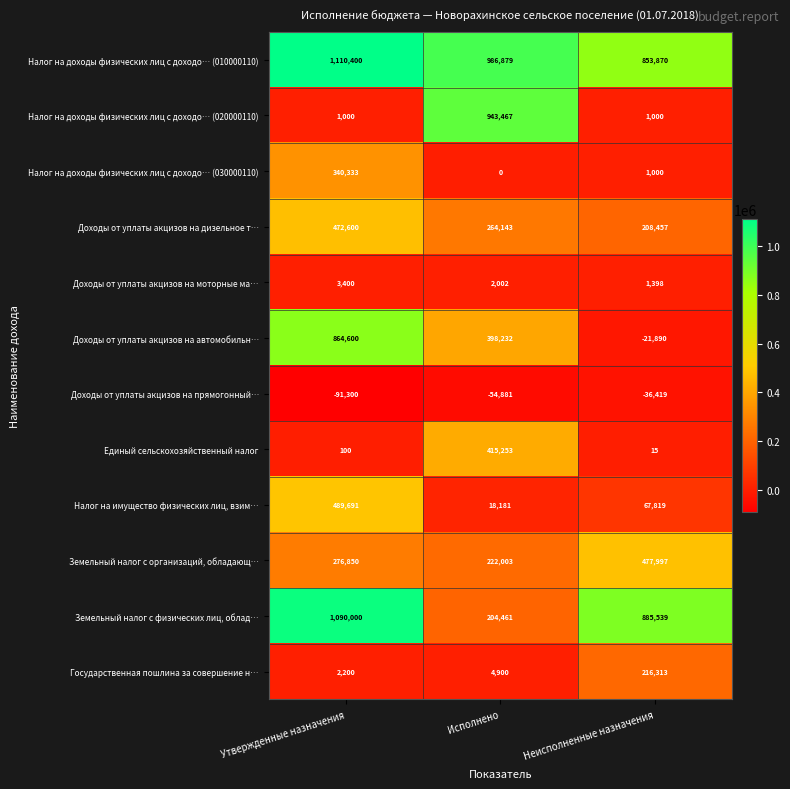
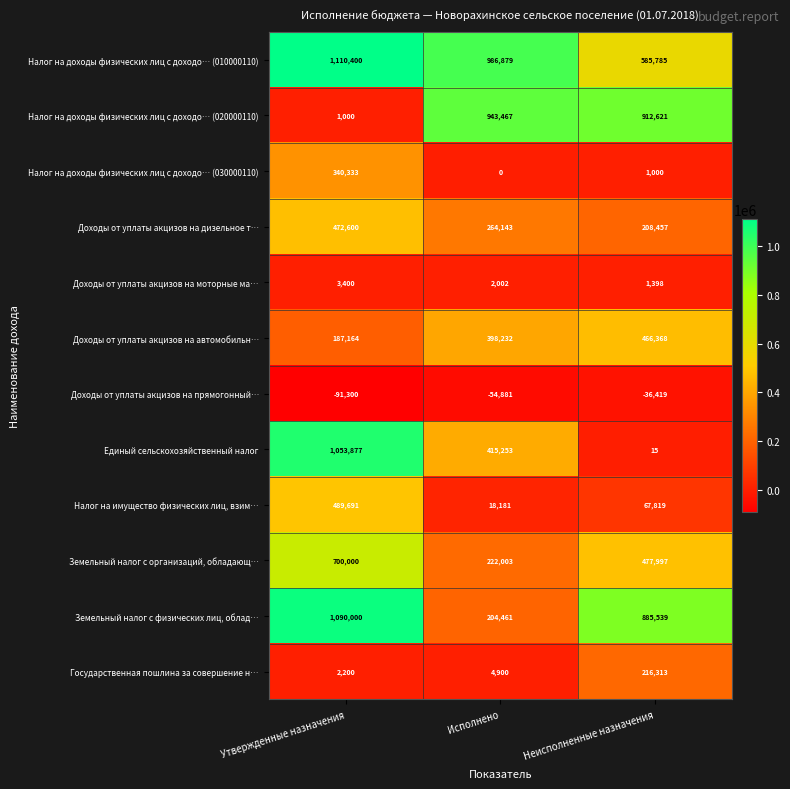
  {
    "Налог на доходы физических лиц с доходо… (010000110)": {
      "Утвержденные назначения": "1,110,400",
      "Исполнено": "986,879",
-     "Неисполненные назначения": "853,870"
+     "Неисполненные назначения": "585,785"
    },
    "Налог на доходы физических лиц с доходо… (020000110)": {
      "Утвержденные назначения": "1,000",
      "Исполнено": "943,467",
-     "Неисполненные назначения": "1,000"
+     "Неисполненные назначения": "912,621"
    },
    "Налог на доходы физических лиц с доходо… (030000110)": {
      "Утвержденные назначения": "340,333",
      "Исполнено": "0",
      "Неисполненные назначения": "1,000"
    },
    "Доходы от уплаты акцизов на дизельное т…": {
      "Утвержденные назначения": "472,600",
      "Исполнено": "264,143",
      "Неисполненные назначения": "208,457"
    },
    "Доходы от уплаты акцизов на моторные ма…": {
      "Утвержденные назначения": "3,400",
      "Исполнено": "2,002",
      "Неисполненные назначения": "1,398"
    },
    "Доходы от уплаты акцизов на автомобильн…": {
-     "Утвержденные назначения": "864,600",
+     "Утвержденные назначения": "187,164",
      "Исполнено": "398,232",
-     "Неисполненные назначения": "-21,890"
+     "Неисполненные назначения": "466,368"
    },
    "Доходы от уплаты акцизов на прямогонный…": {
      "Утвержденные назначения": "-91,300",
      "Исполнено": "-54,881",
      "Неисполненные назначения": "-36,419"
    },
    "Единый сельскохозяйственный налог": {
-     "Утвержденные назначения": "100",
+     "Утвержденные назначения": "1,053,877",
      "Исполнено": "415,253",
      "Неисполненные назначения": "15"
    },
    "Налог на имущество физических лиц, взим…": {
      "Утвержденные назначения": "489,691",
      "Исполнено": "18,181",
      "Неисполненные назначения": "67,819"
    },
    "Земельный налог с организаций, обладающ…": {
-     "Утвержденные назначения": "276,850",
+     "Утвержденные назначения": "700,000",
      "Исполнено": "222,003",
      "Неисполненные назначения": "477,997"
    },
    "Земельный налог с физических лиц, облад…": {
      "Утвержденные назначения": "1,090,000",
      "Исполнено": "204,461",
      "Неисполненные назначения": "885,539"
    },
    "Государственная пошлина за совершение н…": {
      "Утвержденные назначения": "2,200",
      "Исполнено": "4,900",
      "Неисполненные назначения": "216,313"
    }
  }
